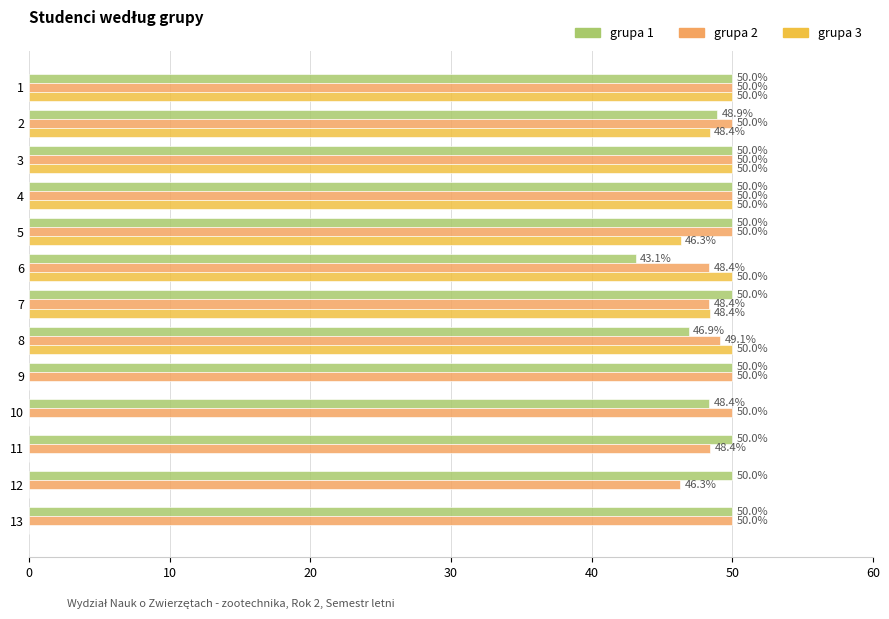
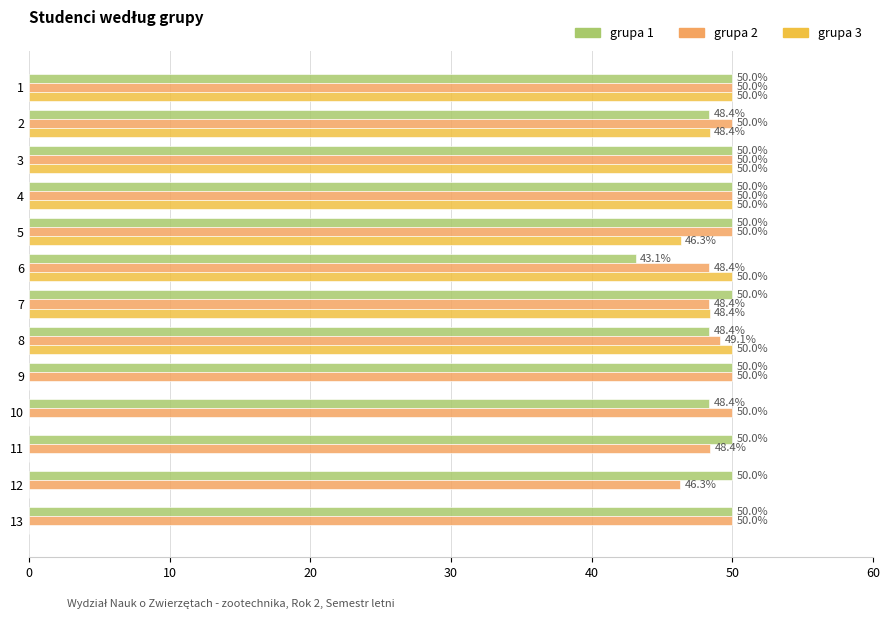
  {
    "grupa 1": {
      "1": "50.0%",
-     "2": "48.9%",
+     "2": "48.4%",
      "3": "50.0%",
      "4": "50.0%",
      "5": "50.0%",
      "6": "43.1%",
      "7": "50.0%",
-     "8": "46.9%",
+     "8": "48.4%",
      "9": "50.0%",
      "10": "48.4%",
      "11": "50.0%",
      "12": "50.0%",
      "13": "50.0%"
    }
  }
